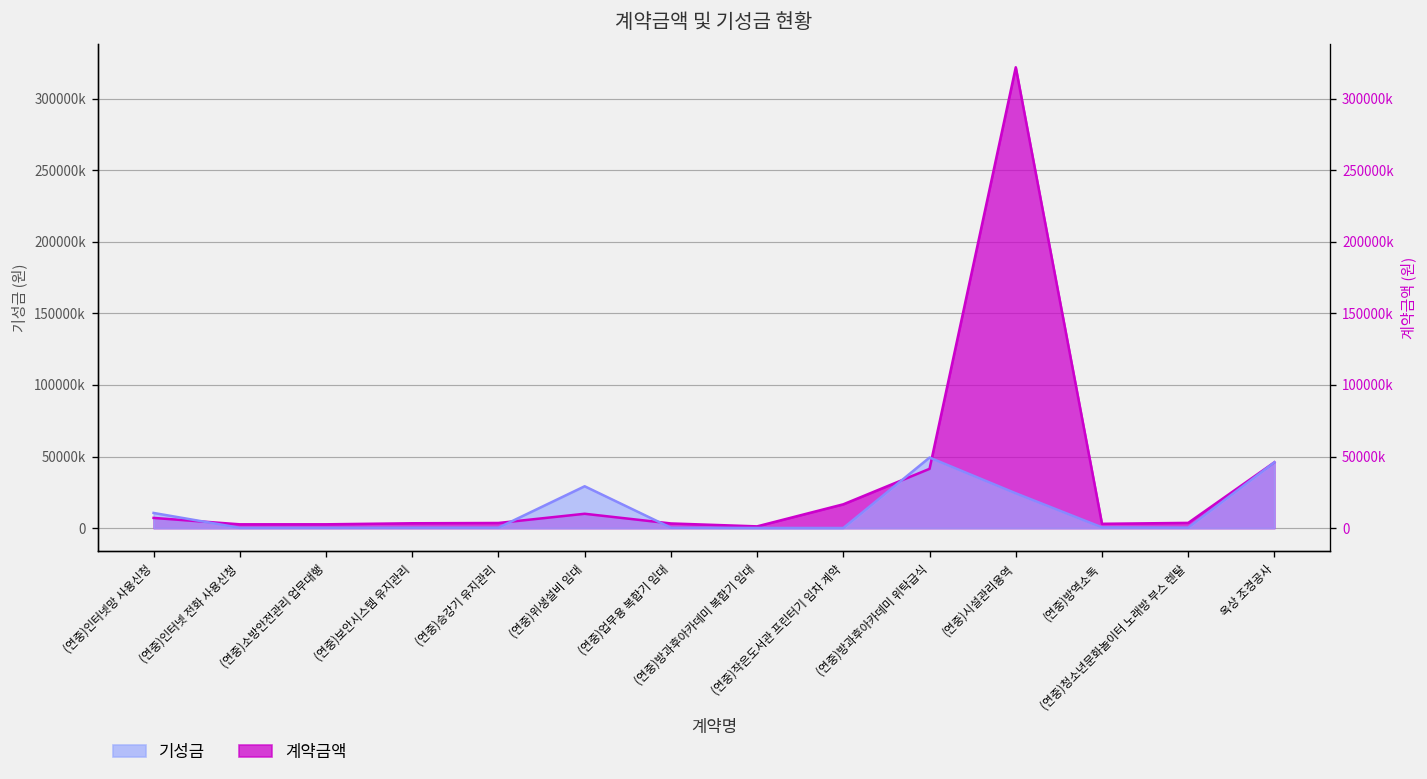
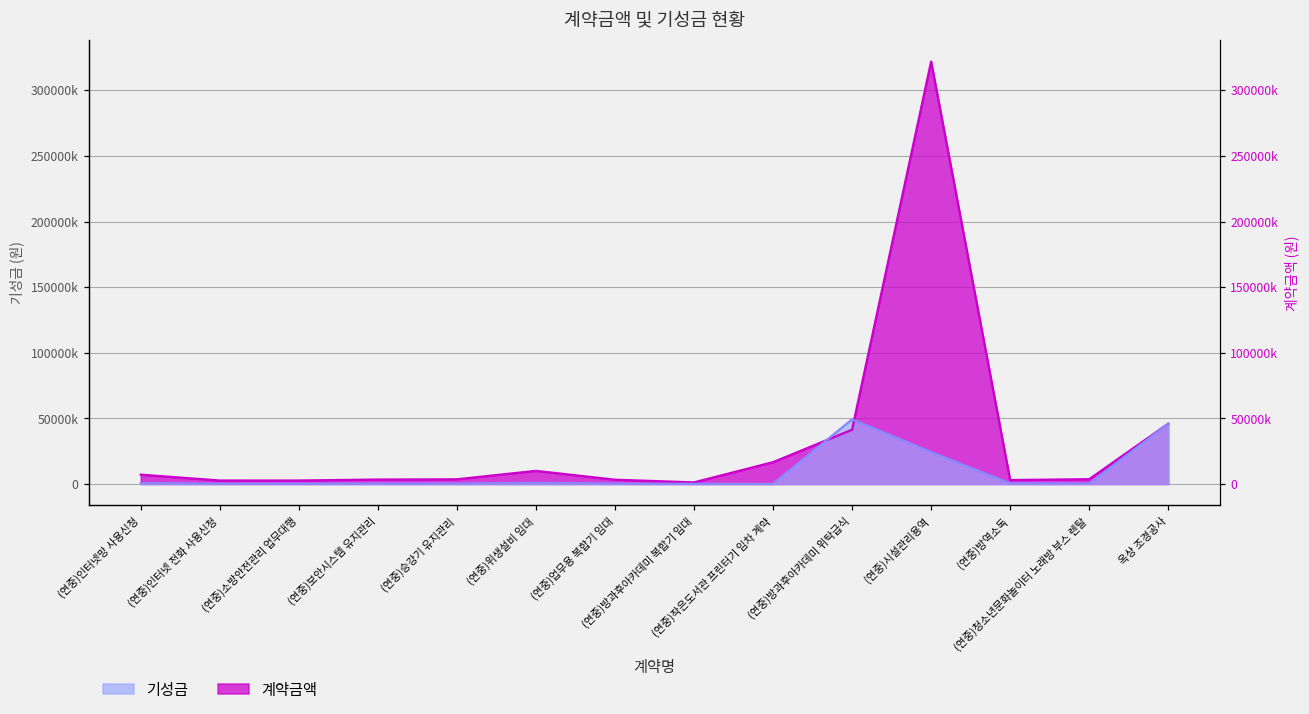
  {
    "계약금액": {
      "(연중)인터넷망 사용신청": 7000000,
      "(연중)인터넷 전화 사용신청": 3000000,
      "(연중)소방안전관리 업무대행": 3000000,
      "(연중)보안시스템 유지관리": 3000000,
      "(연중)승강기 유지관리": 4000000,
      "(연중)위생설비 임대": 10000000,
      "(연중)업무용 복합기 임대": 3000000,
      "(연중)작은도서관 프린터기 임차 계약": 17000000,
      "(연중)방과후아카데미 위탁급식": 41000000,
      "(연중)시설관리용역": 322000000,
      "(연중)방역소독": 3000000,
      "(연중)청소년문화놀이터 노래방 부스 렌탈": 4000000
    },
    "기성금": {
-     "(연중)인터넷망 사용신청": 11000000,
+     "(연중)인터넷망 사용신청": 1000000,
      "(연중)인터넷 전화 사용신청": 0,
      "(연중)소방안전관리 업무대행": 0,
      "(연중)보안시스템 유지관리": 0,
      "(연중)승강기 유지관리": 0,
-     "(연중)위생설비 임대": 29000000,
+     "(연중)위생설비 임대": 1000000,
      "(연중)업무용 복합기 임대": 0,
      "(연중)작은도서관 프린터기 임차 계약": 0,
      "(연중)방과후아카데미 위탁급식": 49000000,
      "(연중)시설관리용역": 24000000,
      "(연중)방역소독": 0,
      "(연중)청소년문화놀이터 노래방 부스 렌탈": 0
    }
  }
